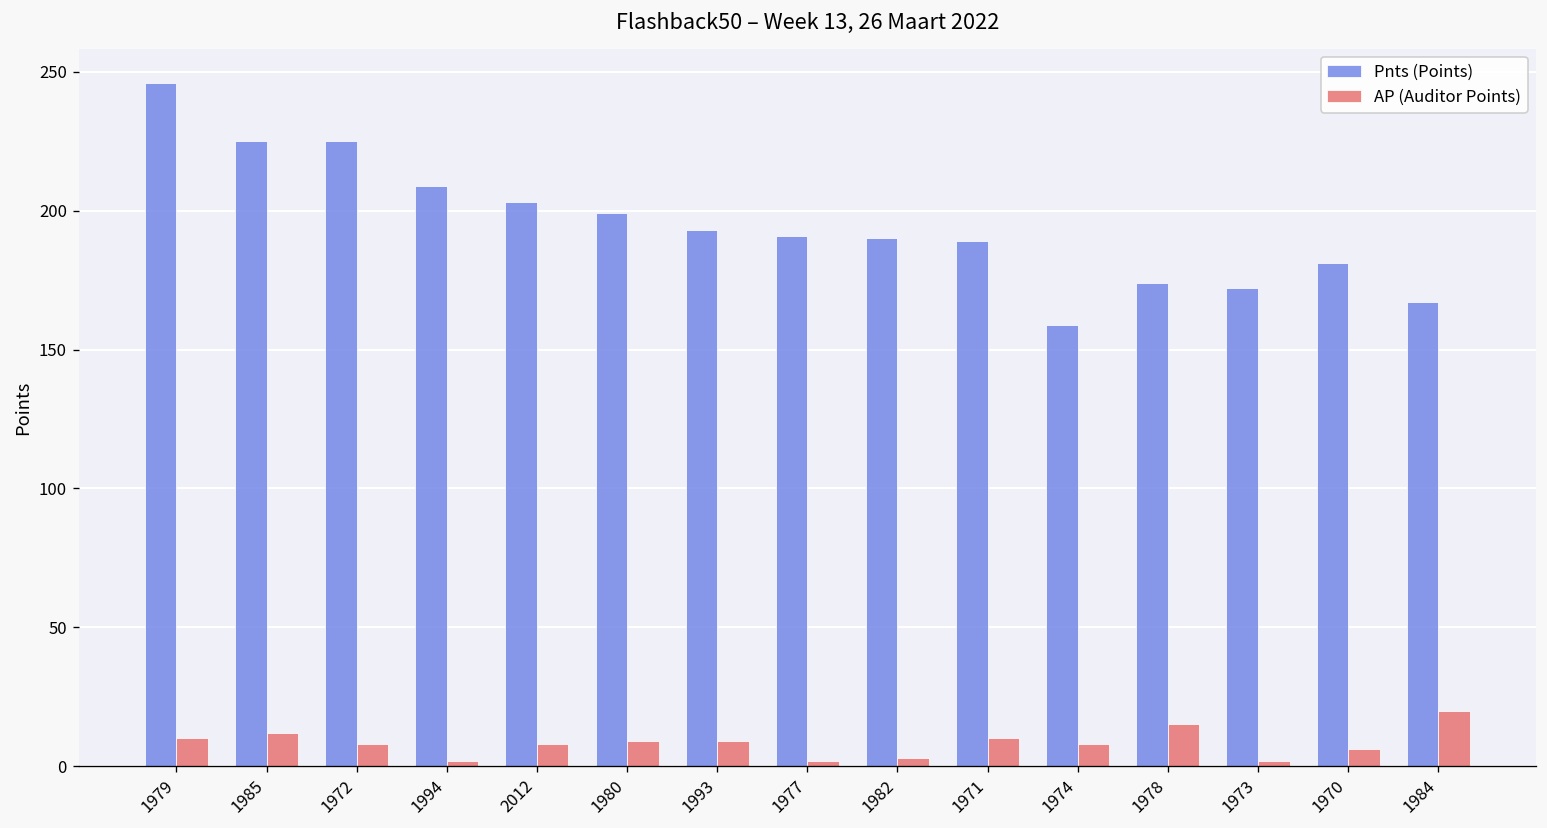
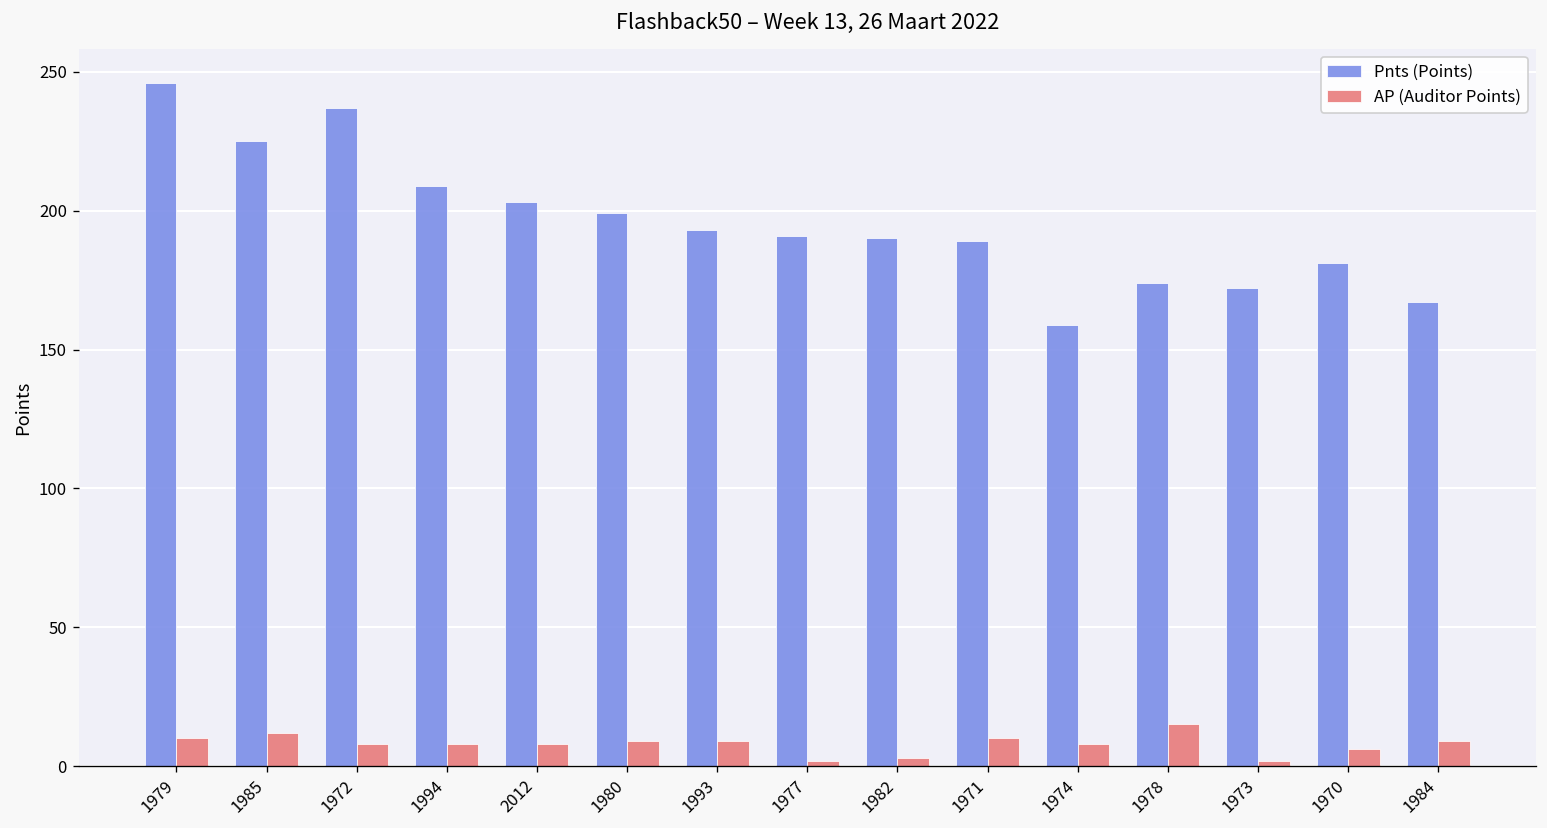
  {
    "Pnts (Points)": {
      "1979": 246,
      "1985": 225,
-     "1972": 225,
+     "1972": 237,
      "1994": 209,
      "2012": 203,
      "1980": 199,
      "1993": 193,
      "1977": 191,
      "1982": 190,
      "1971": 189,
      "1974": 159,
      "1978": 174,
      "1973": 172,
      "1970": 181,
      "1984": 167
    },
    "AP (Auditor Points)": {
      "1979": 10,
      "1985": 12,
      "1972": 8,
-     "1994": 2,
+     "1994": 8,
      "2012": 8,
      "1980": 9,
      "1993": 9,
      "1977": 2,
      "1982": 3,
      "1971": 10,
      "1974": 8,
      "1978": 15,
      "1973": 2,
      "1970": 6,
-     "1984": 20
+     "1984": 9
    }
  }
